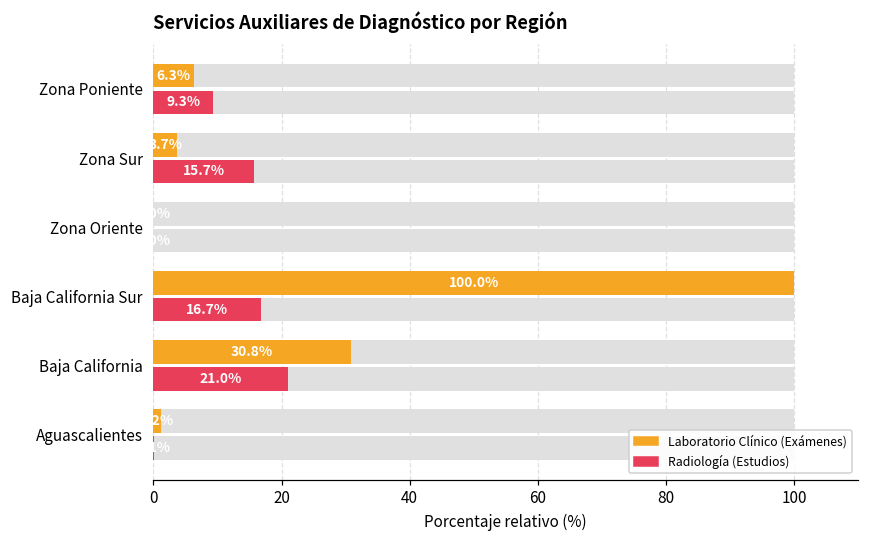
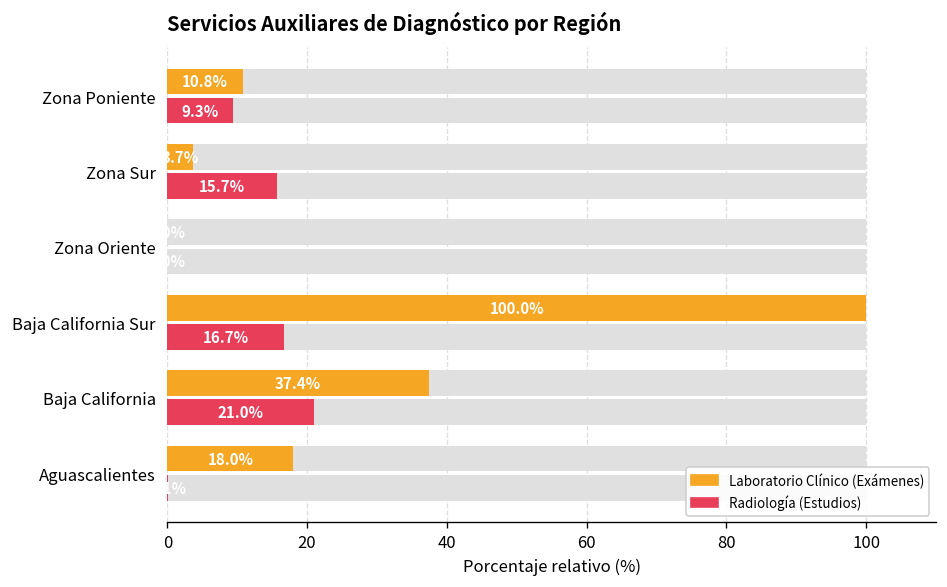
  {
    "Laboratorio Clínico (Exámenes)": {
-     "Zona Poniente": "6.3%",
+     "Zona Poniente": "10.8%",
      "Baja California Sur": "100.0%",
-     "Baja California": "30.8%",
-     "Aguascalientes": "1"
+     "Baja California": "37.4%",
+     "Aguascalientes": "18"
    },
    "Radiología (Estudios)": {
      "Zona Oriente": "0"
    }
  }
